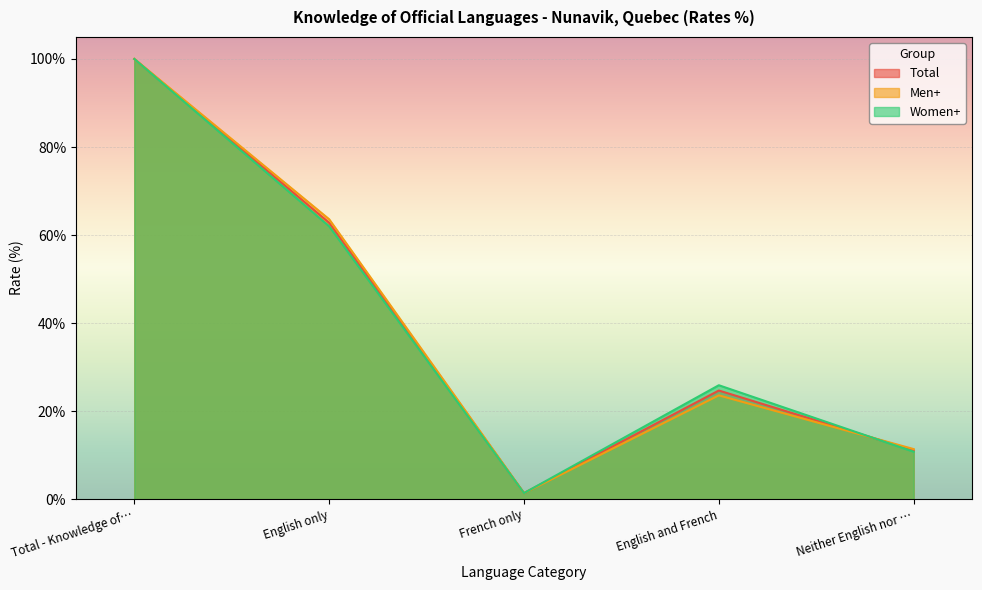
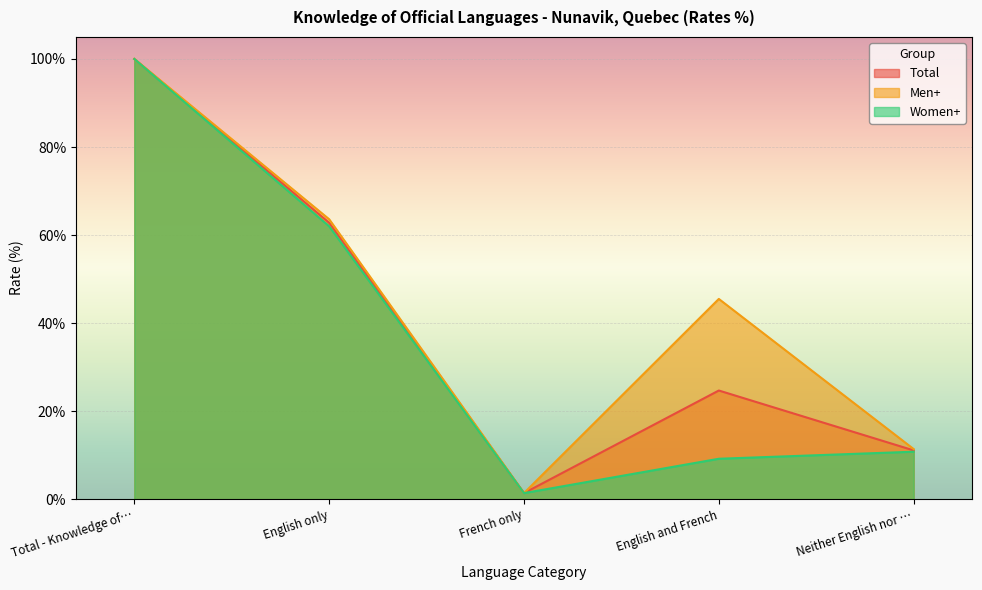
  {
    "Total": {
      "English only": "63%",
      "English and French": "25%"
    },
    "Men+": {
      "English only": "64%",
-     "English and French": "24%"
+     "English and French": "46%"
    },
    "Women+": {
      "English only": "62%",
-     "English and French": "26%"
+     "English and French": "9%"
    }
  }
